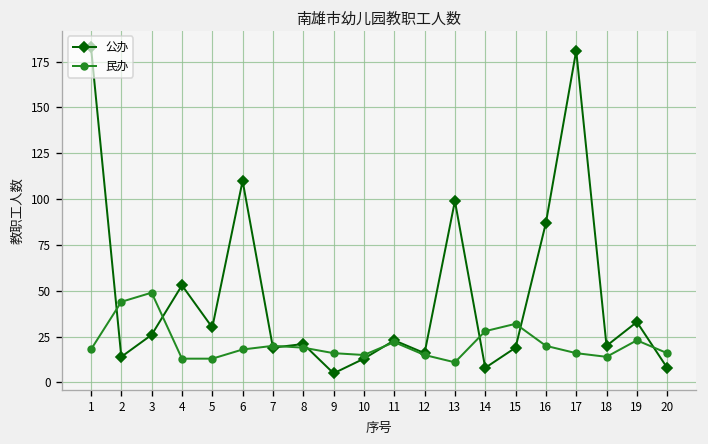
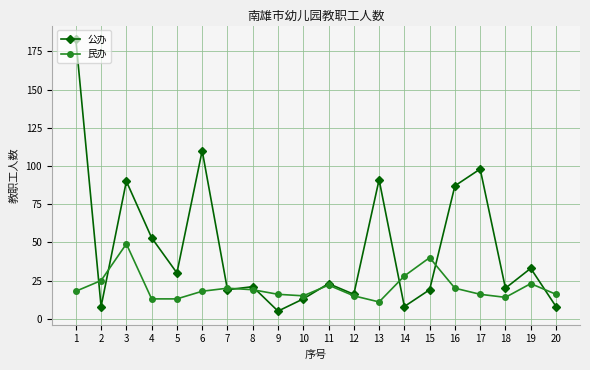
  {
    "公办": {
-     "2": 14,
-     "3": 26,
+     "2": 8,
+     "3": 90,
      "4": 53,
      "5": 30,
      "6": 110,
      "8": 21,
      "9": 5,
      "10": 13,
-     "13": 99,
+     "13": 91,
      "14": 8,
      "15": 19,
      "16": 87,
-     "17": 181,
+     "17": 98,
      "18": 20,
      "19": 33,
      "20": 8
    },
    "民办": {
      "1": 18,
-     "2": 44,
+     "2": 25,
      "3": 49,
      "4": 13,
      "5": 13,
      "6": 18,
      "8": 19,
      "9": 16,
      "10": 15,
      "13": 11,
      "14": 28,
-     "15": 32,
+     "15": 40,
      "16": 20,
      "17": 16,
      "18": 14,
      "19": 23,
      "20": 16
    }
  }
